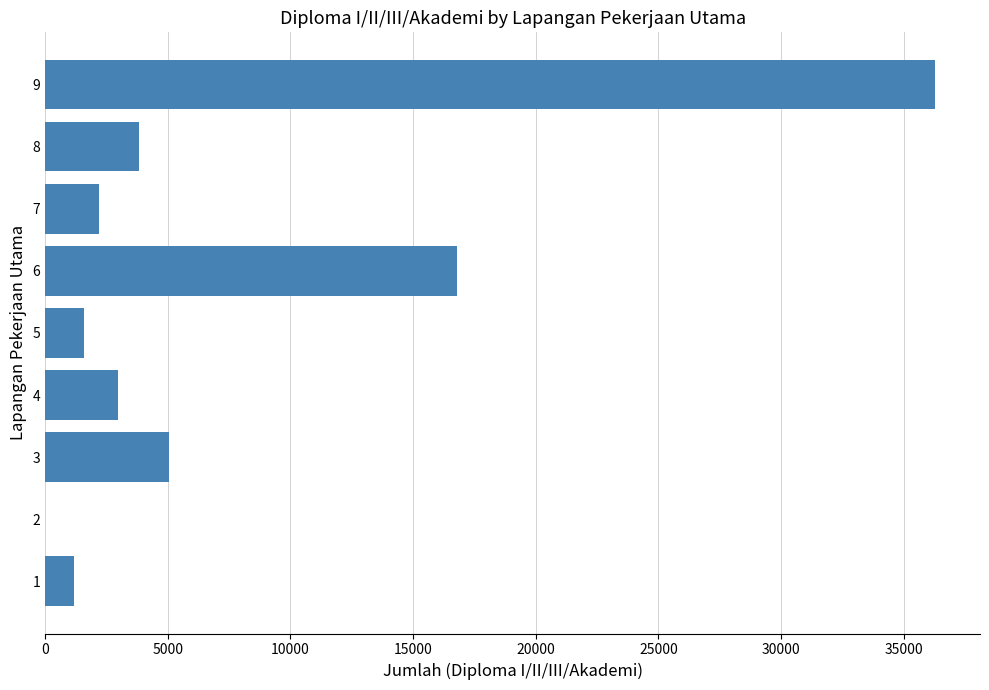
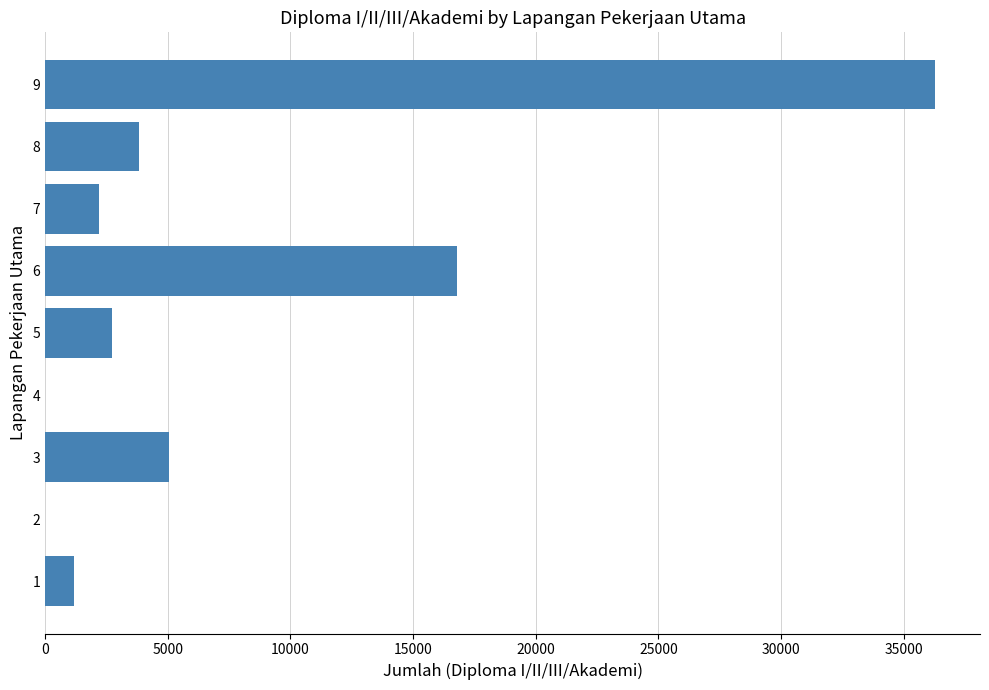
  {
    "9": 36300,
    "8": 3800,
    "7": 2200,
    "6": 16800,
-   "5": 1600,
-   "4": 3000,
+   "5": 2700,
+   "4": 0,
    "3": 5000,
    "2": 0,
    "1": 1200
  }
